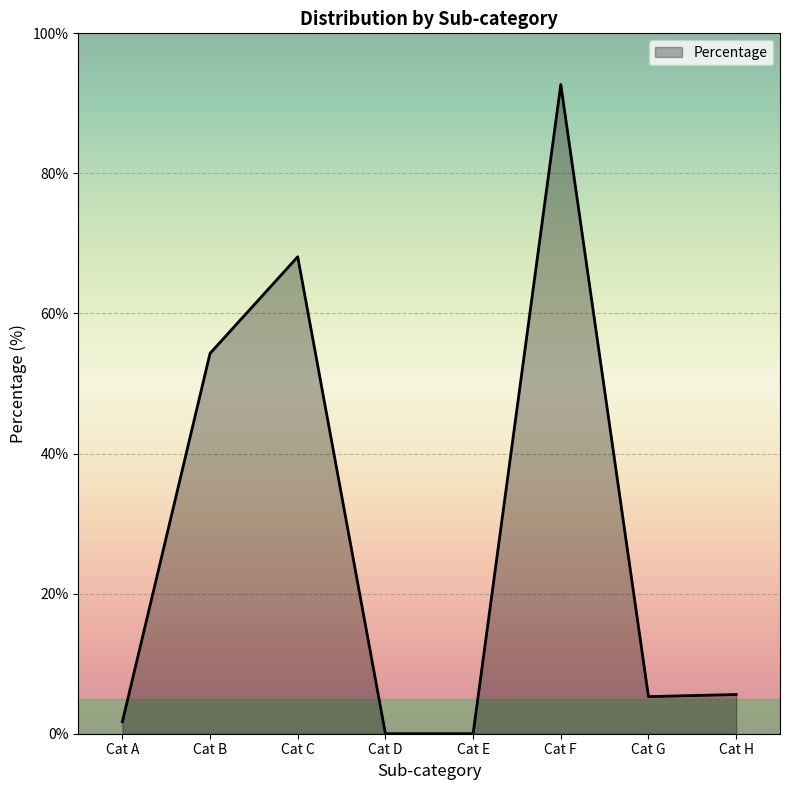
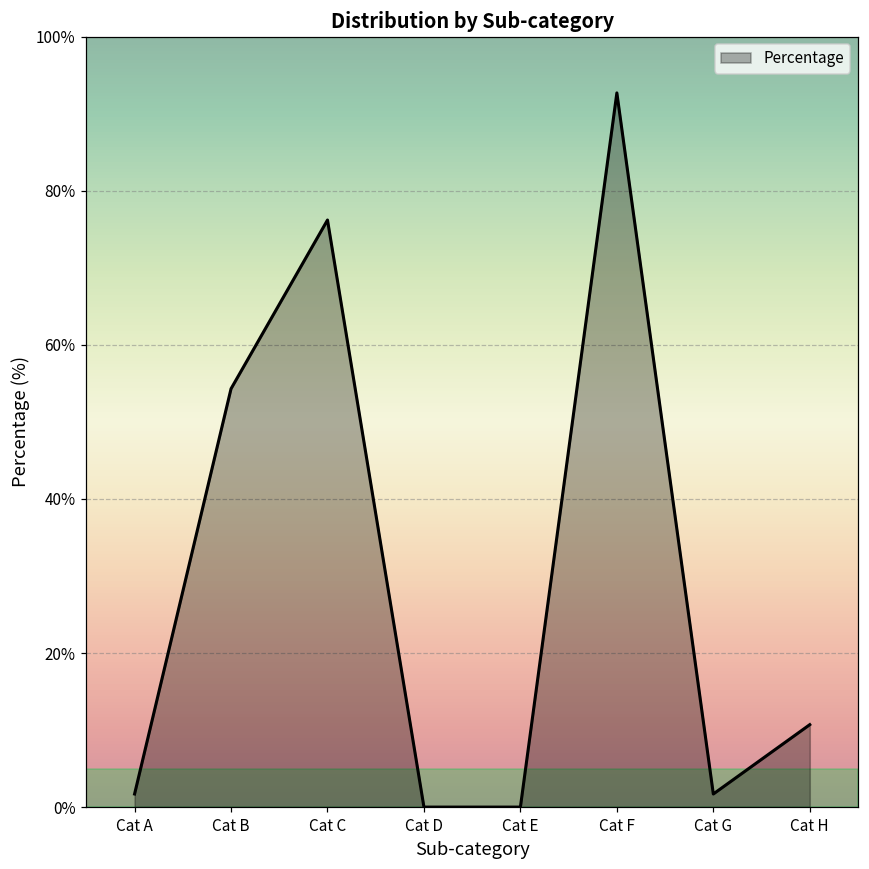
  {
    "Cat A": "2%",
    "Cat B": "54%",
-   "Cat C": "68%",
+   "Cat C": "76%",
    "Cat D": "0%",
    "Cat E": "0%",
    "Cat F": "93%",
-   "Cat G": "5%",
-   "Cat H": "6%"
+   "Cat G": "2%",
+   "Cat H": "11%"
  }
